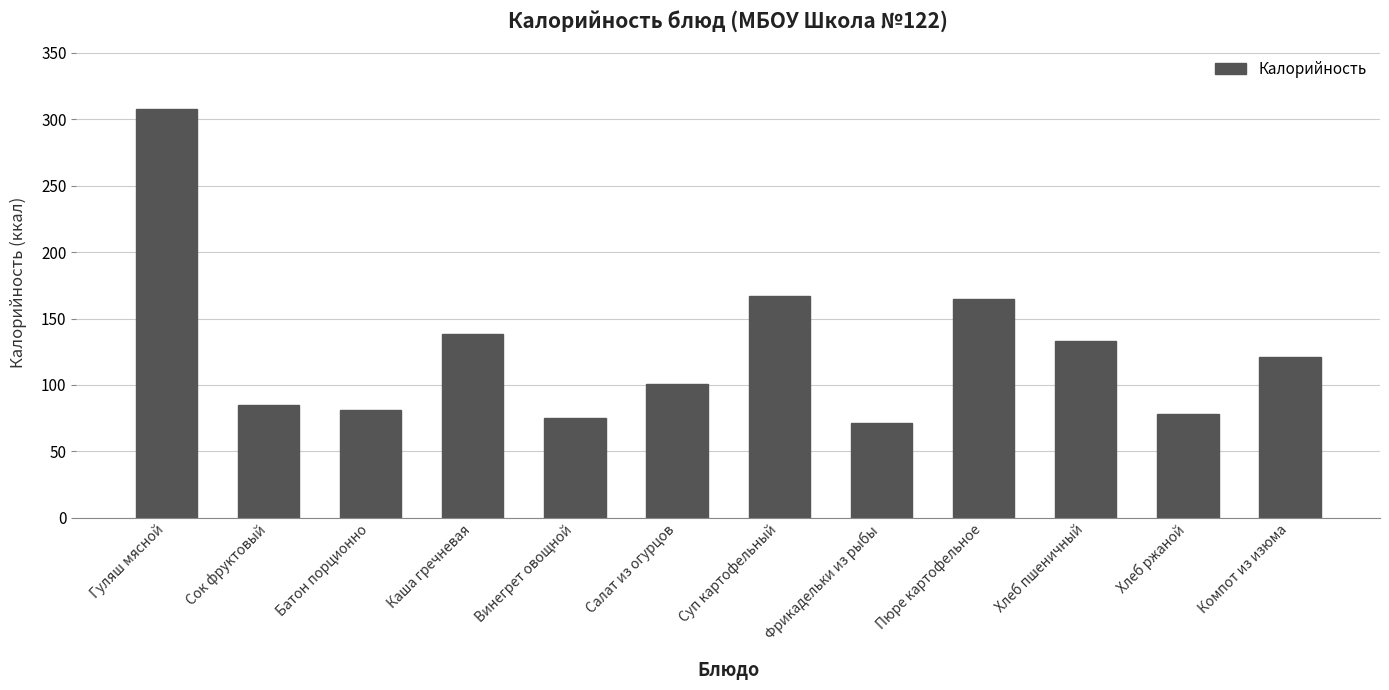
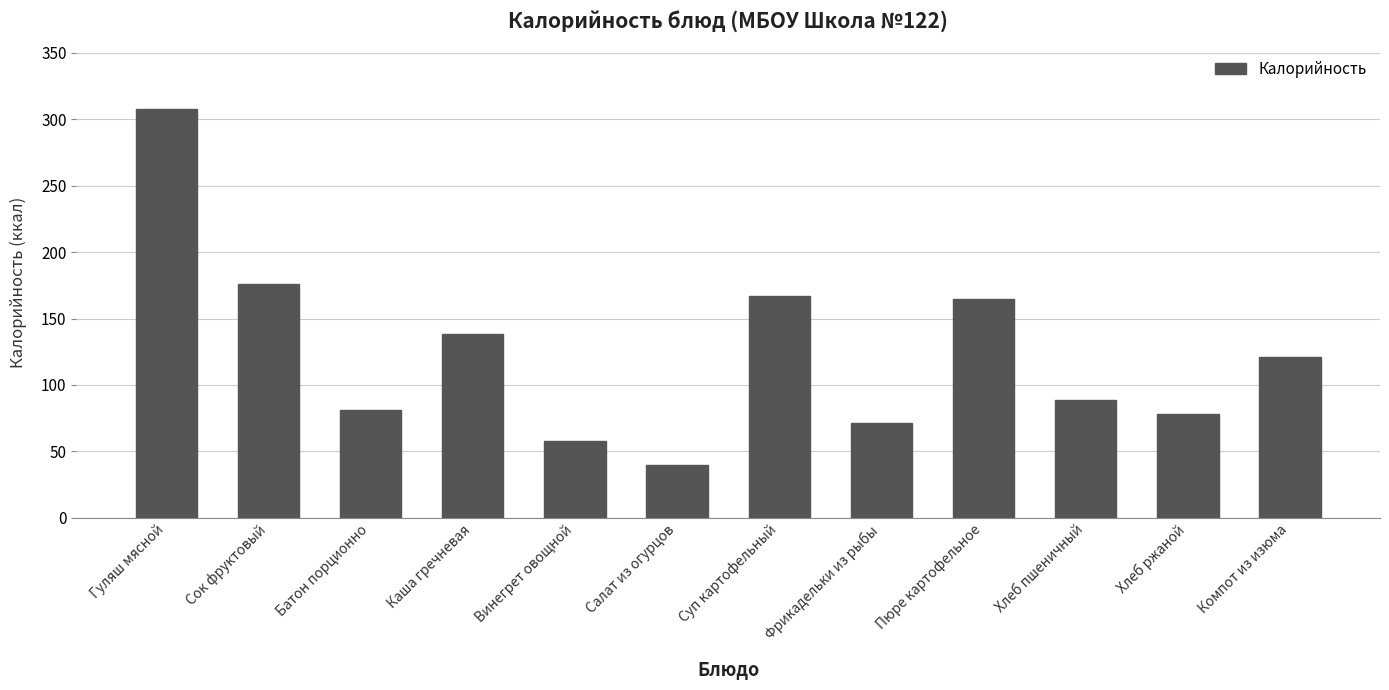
  {
    "Гуляш мясной": 308,
-   "Сок фруктовый": 85,
+   "Сок фруктовый": 176,
    "Батон порционно": 81,
    "Каша гречневая": 138,
-   "Винегрет овощной": 75,
-   "Салат из огурцов": 101,
+   "Винегрет овощной": 58,
+   "Салат из огурцов": 40,
    "Суп картофельный": 167,
    "Фрикадельки из рыбы": 71,
    "Пюре картофельное": 165,
-   "Хлеб пшеничный": 133,
+   "Хлеб пшеничный": 89,
    "Хлеб ржаной": 78,
    "Компот из изюма": 121
  }
